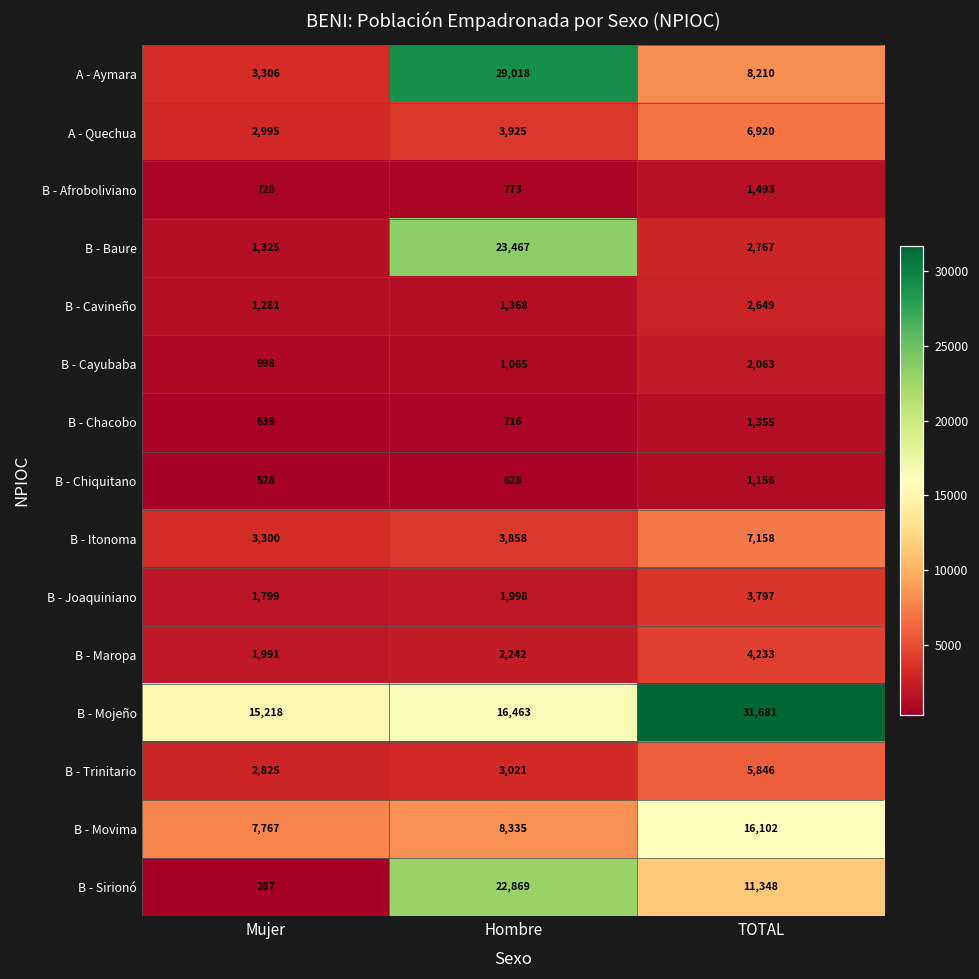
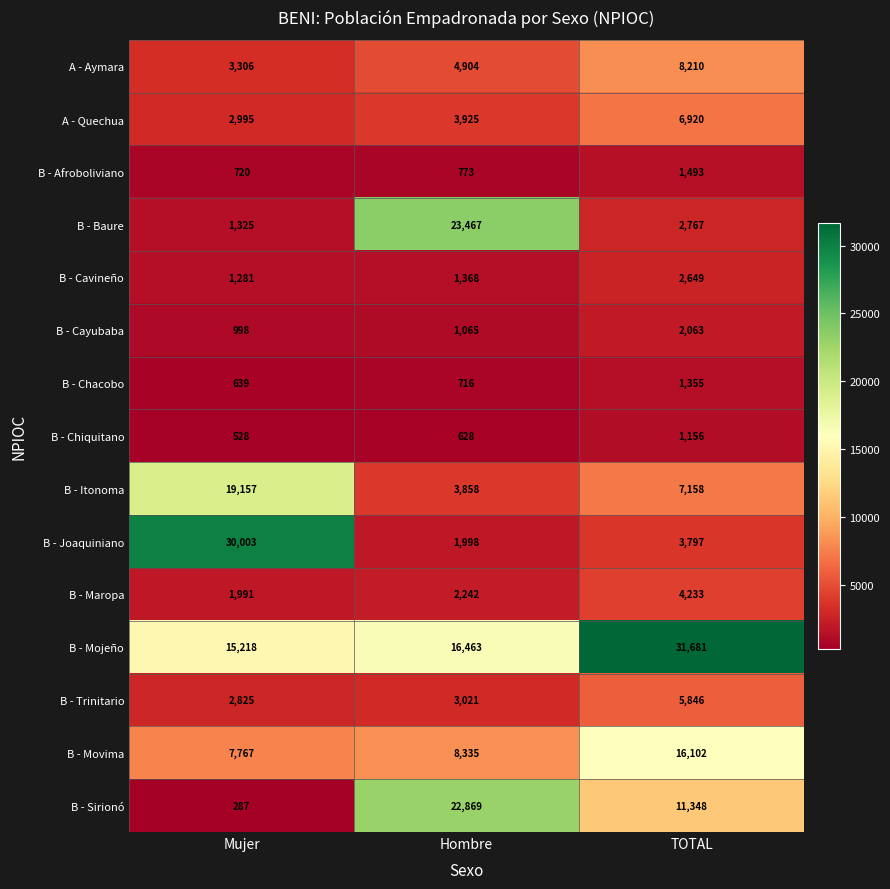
  {
    "A - Aymara": {
      "Mujer": "3,306",
-     "Hombre": "29,018",
+     "Hombre": "4,904",
      "TOTAL": "8,210"
    },
    "A - Quechua": {
      "Mujer": "2,995",
      "Hombre": "3,925",
      "TOTAL": "6,920"
    },
    "B - Afroboliviano": {
      "Mujer": "720",
      "Hombre": "773",
      "TOTAL": "1,493"
    },
    "B - Baure": {
      "Mujer": "1,325",
      "Hombre": "23,467",
      "TOTAL": "2,767"
    },
    "B - Cavineño": {
      "Mujer": "1,281",
      "Hombre": "1,368",
      "TOTAL": "2,649"
    },
    "B - Cayubaba": {
      "Mujer": "998",
      "Hombre": "1,065",
      "TOTAL": "2,063"
    },
    "B - Chacobo": {
      "Mujer": "639",
      "Hombre": "716",
      "TOTAL": "1,355"
    },
    "B - Chiquitano": {
      "Mujer": "528",
      "Hombre": "628",
      "TOTAL": "1,156"
    },
    "B - Itonoma": {
-     "Mujer": "3,300",
+     "Mujer": "19,157",
      "Hombre": "3,858",
      "TOTAL": "7,158"
    },
    "B - Joaquiniano": {
-     "Mujer": "1,799",
+     "Mujer": "30,003",
      "Hombre": "1,998",
      "TOTAL": "3,797"
    },
    "B - Maropa": {
      "Mujer": "1,991",
      "Hombre": "2,242",
      "TOTAL": "4,233"
    },
    "B - Mojeño": {
      "Mujer": "15,218",
      "Hombre": "16,463",
      "TOTAL": "31,681"
    },
    "B - Trinitario": {
      "Mujer": "2,825",
      "Hombre": "3,021",
      "TOTAL": "5,846"
    },
    "B - Movima": {
      "Mujer": "7,767",
      "Hombre": "8,335",
      "TOTAL": "16,102"
    },
    "B - Sirionó": {
      "Mujer": "287",
      "Hombre": "22,869",
      "TOTAL": "11,348"
    }
  }
